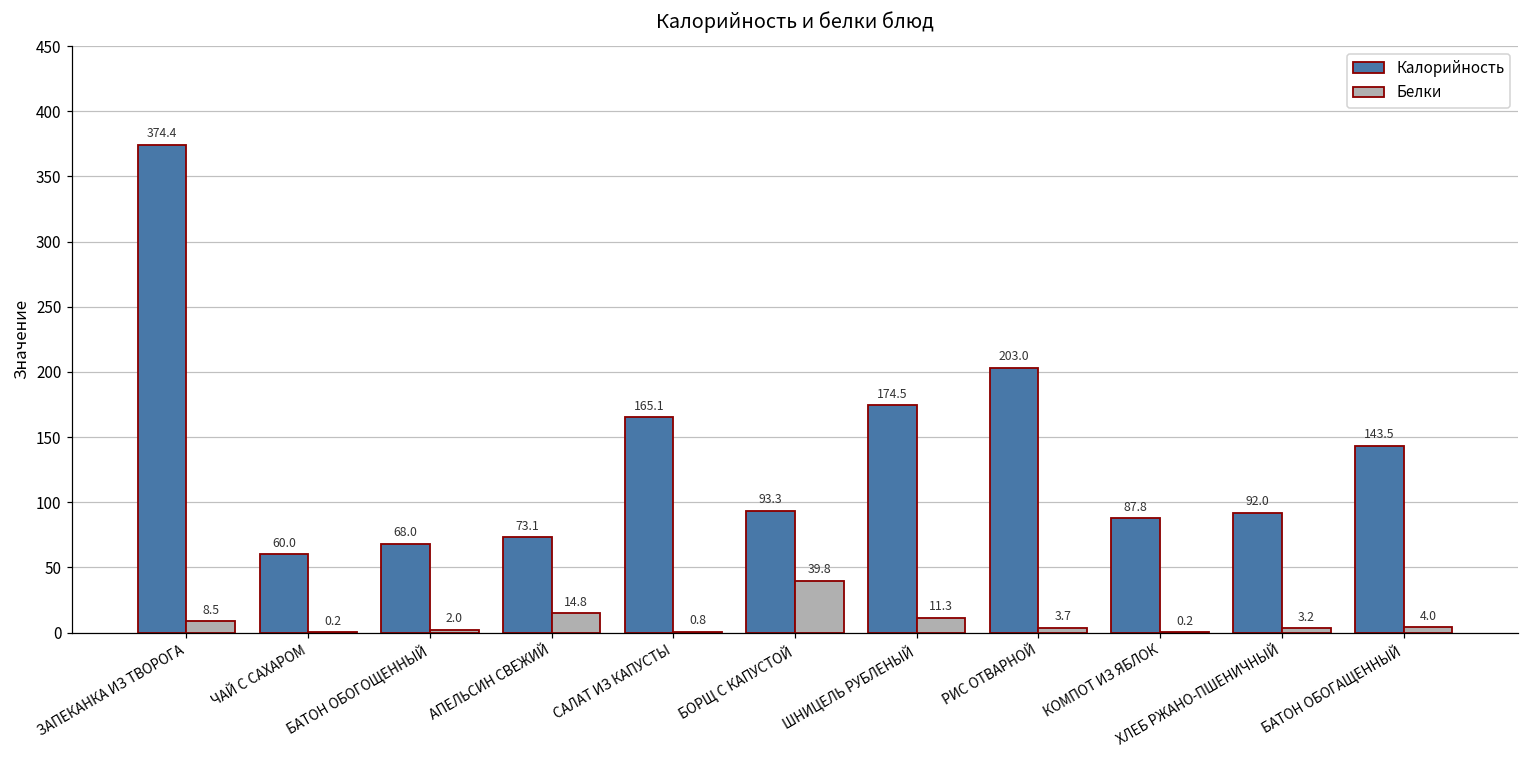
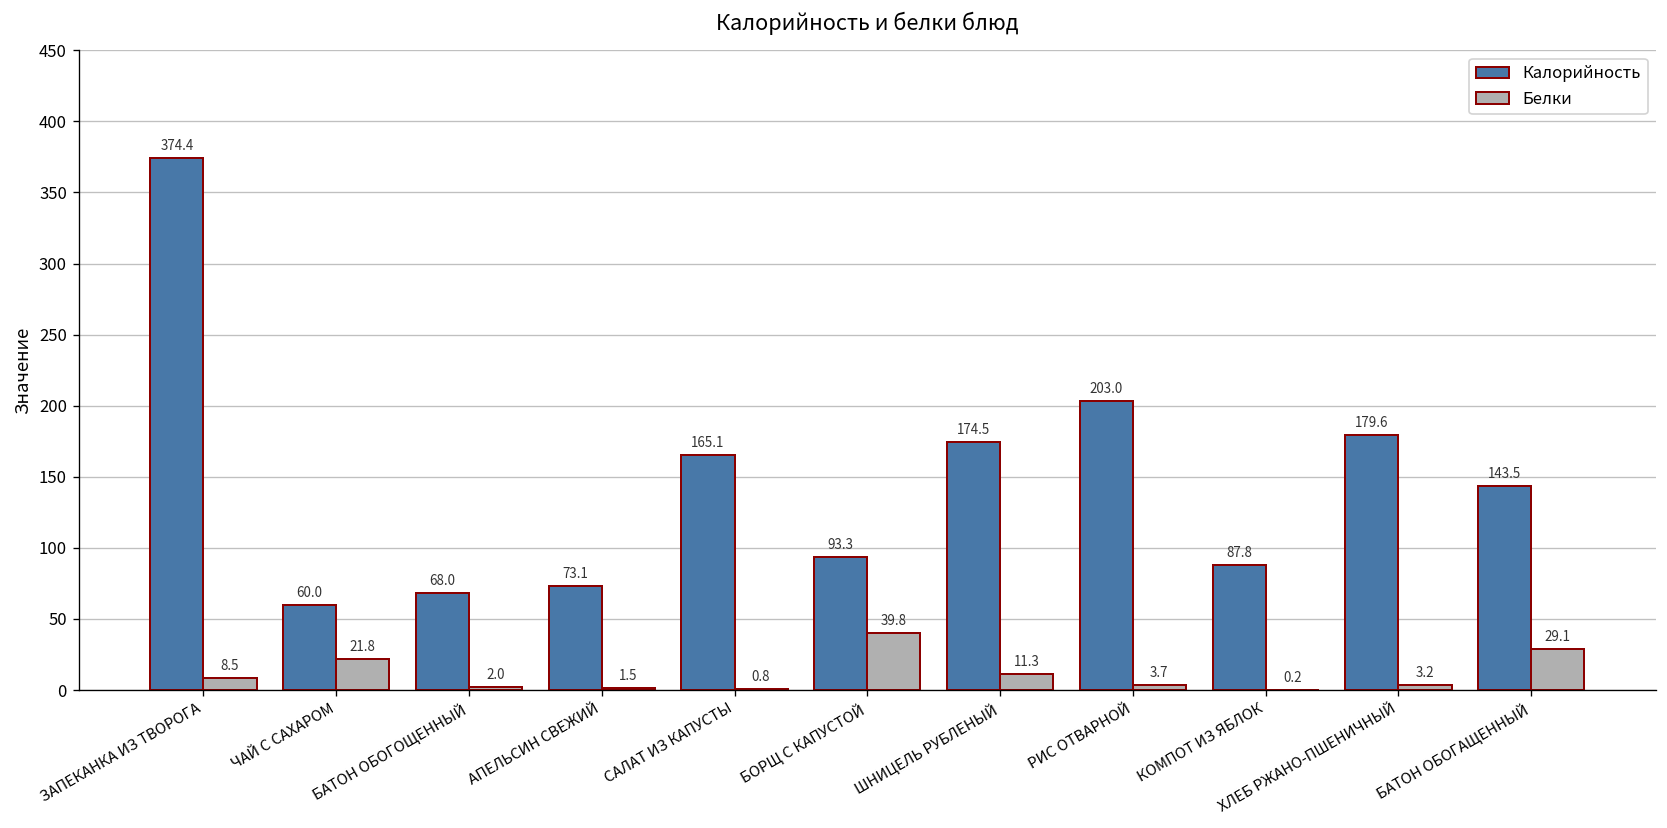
  {
    "Калорийность": {
      "ЗАПЕКАНКА ИЗ ТВОРОГА": 374.4,
      "ЧАЙ С САХАРОМ": 60.0,
      "БАТОН ОБОГОЩЕННЫЙ": 68.0,
      "АПЕЛЬСИН СВЕЖИЙ": 73.1,
      "САЛАТ ИЗ КАПУСТЫ": 165.1,
      "БОРЩ С КАПУСТОЙ": 93.3,
      "ШНИЦЕЛЬ РУБЛЕНЫЙ": 174.5,
      "РИС ОТВАРНОЙ": 203.0,
      "КОМПОТ ИЗ ЯБЛОК": 87.8,
-     "ХЛЕБ РЖАНО-ПШЕНИЧНЫЙ": 92.0,
+     "ХЛЕБ РЖАНО-ПШЕНИЧНЫЙ": 179.6,
      "БАТОН ОБОГАЩЕННЫЙ": 143.5
    },
    "Белки": {
      "ЗАПЕКАНКА ИЗ ТВОРОГА": 8.5,
-     "ЧАЙ С САХАРОМ": 0.2,
+     "ЧАЙ С САХАРОМ": 21.8,
      "БАТОН ОБОГОЩЕННЫЙ": 2.0,
-     "АПЕЛЬСИН СВЕЖИЙ": 14.8,
+     "АПЕЛЬСИН СВЕЖИЙ": 1.5,
      "САЛАТ ИЗ КАПУСТЫ": 0.8,
      "БОРЩ С КАПУСТОЙ": 39.8,
      "ШНИЦЕЛЬ РУБЛЕНЫЙ": 11.3,
      "РИС ОТВАРНОЙ": 3.7,
      "КОМПОТ ИЗ ЯБЛОК": 0.2,
      "ХЛЕБ РЖАНО-ПШЕНИЧНЫЙ": 3.2,
-     "БАТОН ОБОГАЩЕННЫЙ": 4.0
+     "БАТОН ОБОГАЩЕННЫЙ": 29.1
    }
  }
